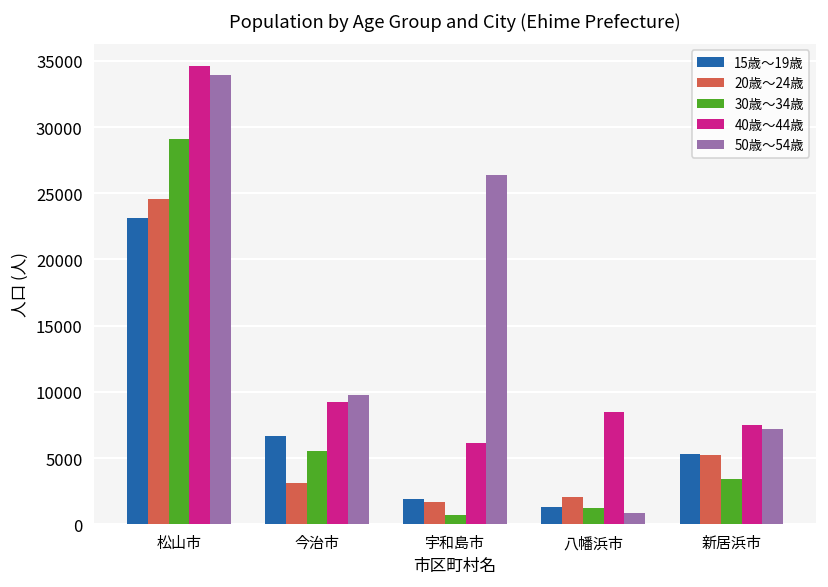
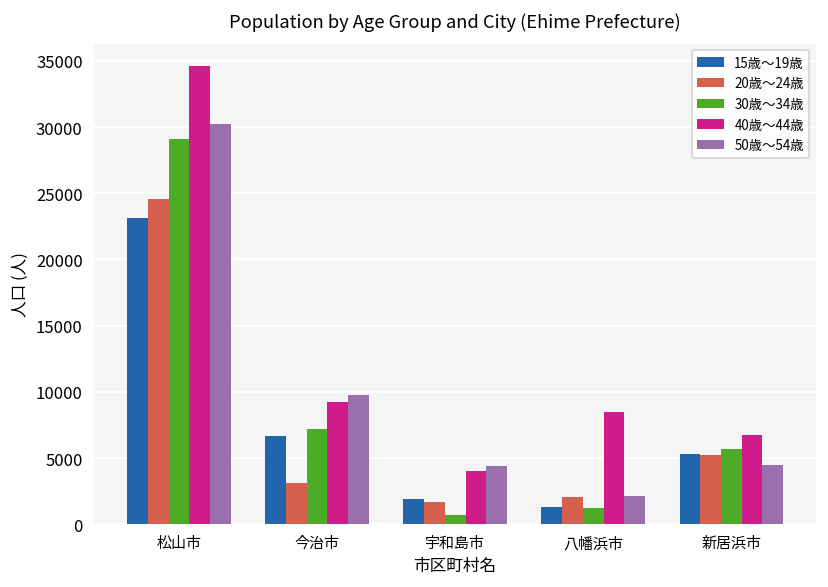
  {
    "15歳～19歳": {
      "松山市": 23100,
      "今治市": 6600,
      "宇和島市": 1900,
      "八幡浜市": 1300,
      "新居浜市": 5300
    },
    "20歳～24歳": {
      "松山市": 24600,
      "今治市": 3100,
      "宇和島市": 1600,
      "八幡浜市": 2100,
      "新居浜市": 5200
    },
    "30歳～34歳": {
      "松山市": 29100,
-     "今治市": 5600,
+     "今治市": 7200,
      "宇和島市": 700,
      "八幡浜市": 1200,
-     "新居浜市": 3400
+     "新居浜市": 5700
    },
    "40歳～44歳": {
      "松山市": 34600,
      "今治市": 9300,
-     "宇和島市": 6100,
+     "宇和島市": 4100,
      "八幡浜市": 8500,
-     "新居浜市": 7500
+     "新居浜市": 6700
    },
    "50歳～54歳": {
-     "松山市": 34000,
+     "松山市": 30200,
      "今治市": 9800,
-     "宇和島市": 26400,
-     "八幡浜市": 800,
-     "新居浜市": 7200
+     "宇和島市": 4400,
+     "八幡浜市": 2100,
+     "新居浜市": 4500
    }
  }
